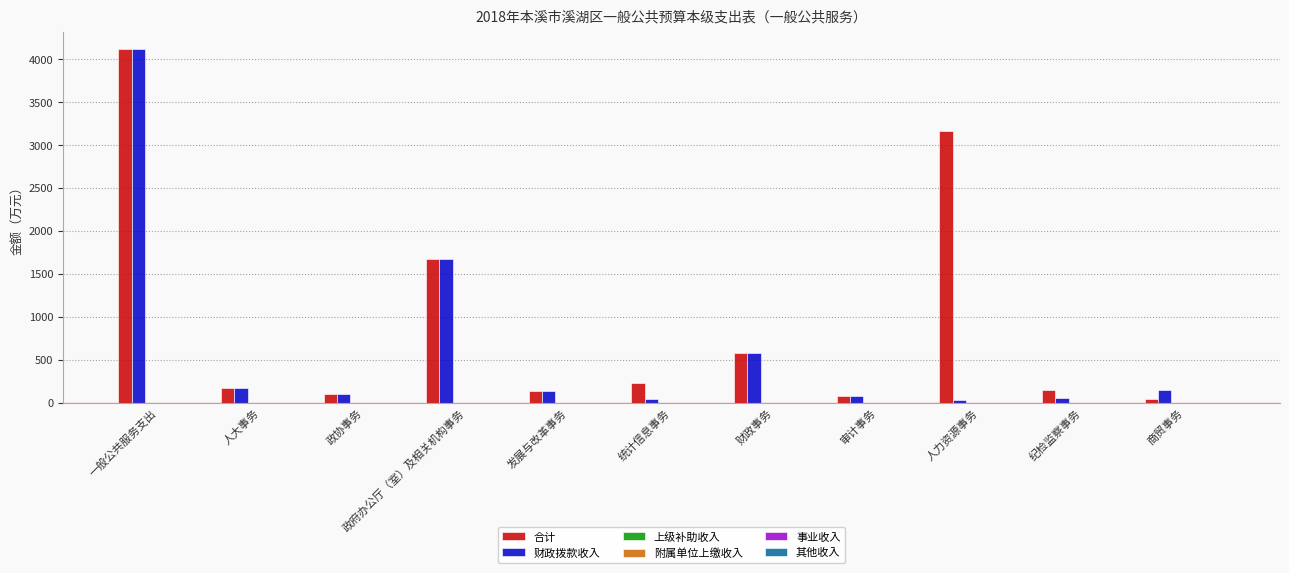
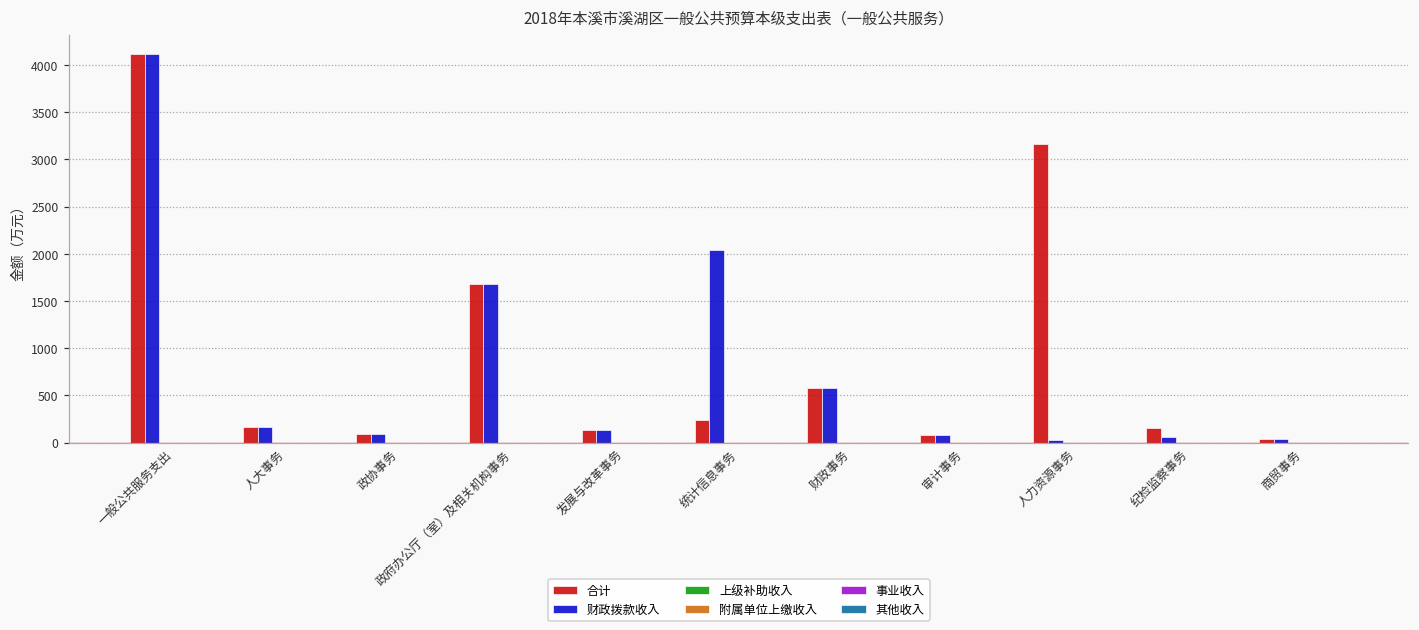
  {
    "合计": {
      "一般公共服务支出": 4100,
      "人大事务": 200,
      "政协事务": 100,
      "政府办公厅（室）及相关机构事务": 1700,
      "发展与改革事务": 100,
      "统计信息事务": 200,
      "财政事务": 600,
      "审计事务": 100,
      "人力资源事务": 3200,
      "纪检监察事务": 200,
      "商贸事务": 0
    },
    "财政拨款收入": {
      "一般公共服务支出": 4100,
      "人大事务": 200,
      "政协事务": 100,
      "政府办公厅（室）及相关机构事务": 1700,
      "发展与改革事务": 100,
-     "统计信息事务": 0,
+     "统计信息事务": 2000,
      "财政事务": 600,
      "审计事务": 100,
      "人力资源事务": 0,
      "纪检监察事务": 100,
-     "商贸事务": 200
+     "商贸事务": 0
    },
    "上级补助收入": {
      "一般公共服务支出": 0,
      "人大事务": 0,
      "政协事务": 0,
      "政府办公厅（室）及相关机构事务": 0,
      "发展与改革事务": 0,
      "统计信息事务": 0,
      "财政事务": 0,
      "审计事务": 0,
      "人力资源事务": 0,
      "纪检监察事务": 0,
      "商贸事务": 0
    },
    "附属单位上缴收入": {
      "一般公共服务支出": 0,
      "人大事务": 0,
      "政协事务": 0,
      "政府办公厅（室）及相关机构事务": 0,
      "发展与改革事务": 0,
      "统计信息事务": 0,
      "财政事务": 0,
      "审计事务": 0,
      "人力资源事务": 0,
      "纪检监察事务": 0,
      "商贸事务": 0
    },
    "事业收入": {
      "一般公共服务支出": 0,
      "人大事务": 0,
      "政协事务": 0,
      "政府办公厅（室）及相关机构事务": 0,
      "发展与改革事务": 0,
      "统计信息事务": 0,
      "财政事务": 0,
      "审计事务": 0,
      "人力资源事务": 0,
      "纪检监察事务": 0,
      "商贸事务": 0
    },
    "其他收入": {
      "一般公共服务支出": 0,
      "人大事务": 0,
      "政协事务": 0,
      "政府办公厅（室）及相关机构事务": 0,
      "发展与改革事务": 0,
      "统计信息事务": 0,
      "财政事务": 0,
      "审计事务": 0,
      "人力资源事务": 0,
      "纪检监察事务": 0,
      "商贸事务": 0
    }
  }
